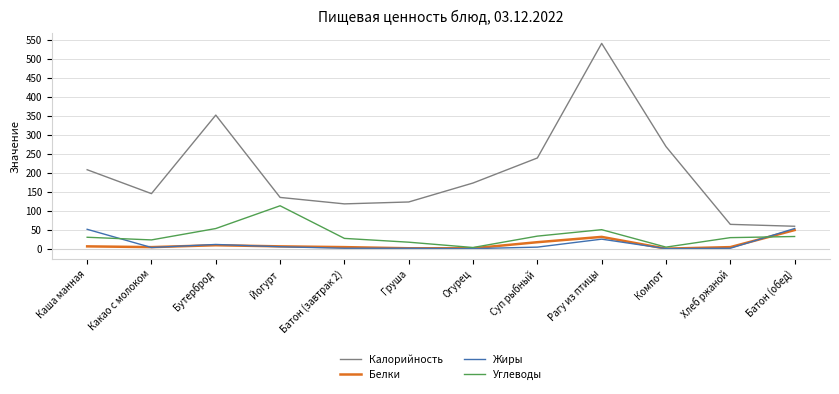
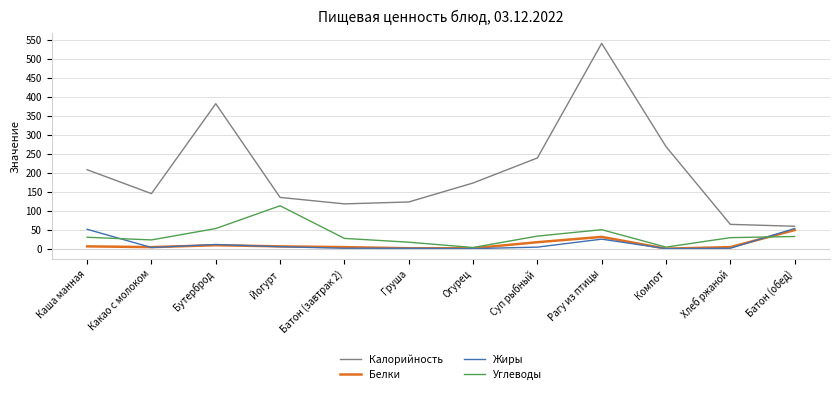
  {
    "Калорийность": {
      "Каша манная": 210,
      "Какао с молоком": 150,
-     "Бутерброд": 350,
+     "Бутерброд": 380,
      "Йогурт": 140,
      "Батон (завтрак 2)": 120,
      "Груша": 120,
      "Огурец": 170,
      "Суп рыбный": 240,
      "Рагу из птицы": 540,
      "Компот": 270,
      "Хлеб ржаной": 60
    },
    "Белки": {
      "Каша манная": 10,
      "Суп рыбный": 20
    },
    "Жиры": {
      "Каша манная": 50,
      "Суп рыбный": 0
    },
    "Углеводы": {
      "Каша манная": 30,
      "Какао с молоком": 20,
      "Бутерброд": 50,
      "Йогурт": 110,
      "Батон (завтрак 2)": 30,
      "Груша": 20,
      "Суп рыбный": 30,
      "Рагу из птицы": 50,
      "Хлеб ржаной": 30,
      "Батон (обед)": 30
    }
  }
